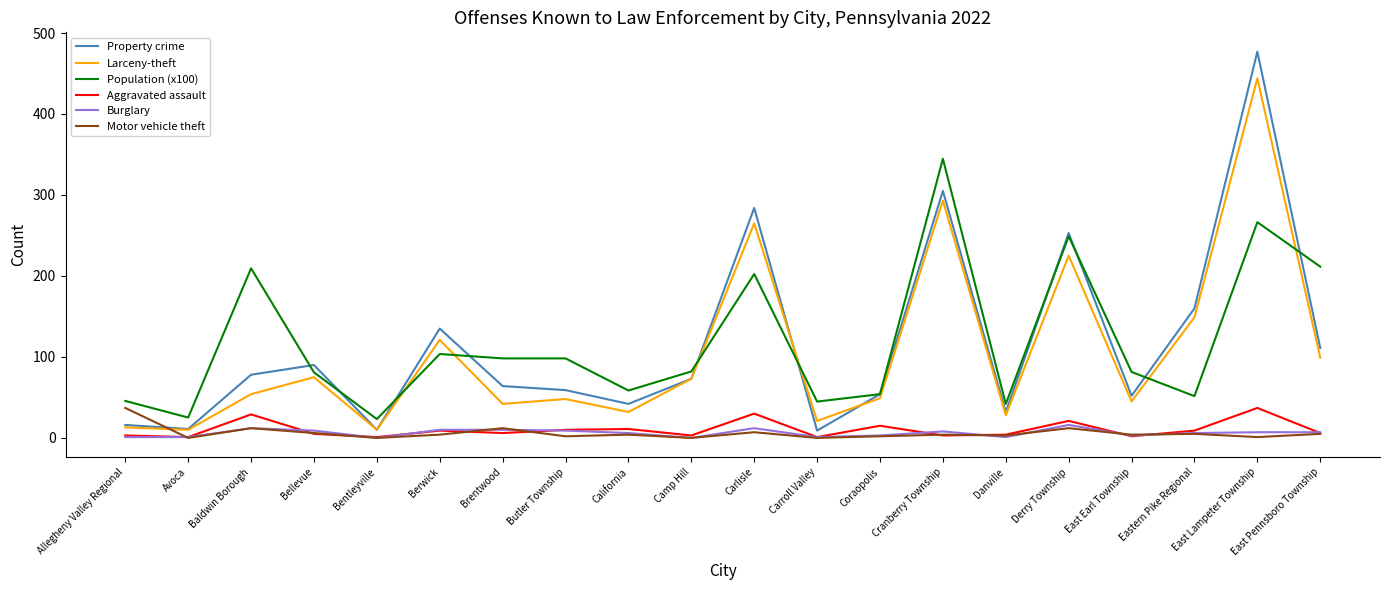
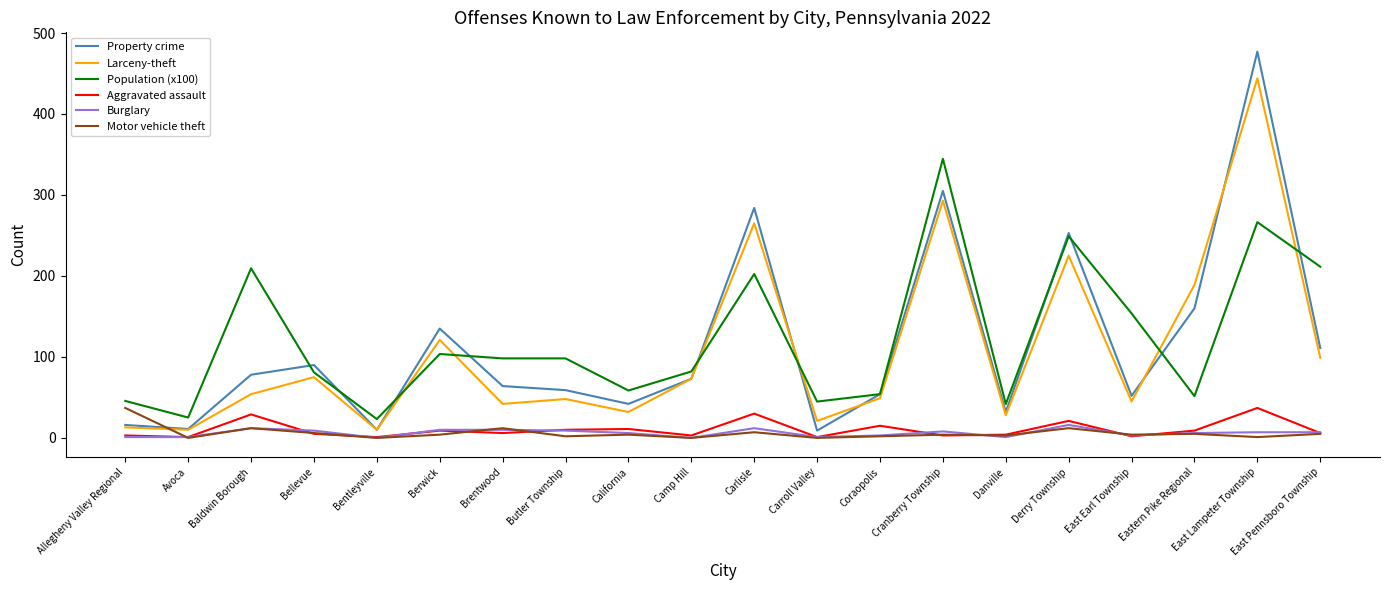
  {
    "Property crime": {
      "Baldwin Borough": 80,
      "Bellevue": 90,
      "Berwick": 140,
      "Brentwood": 60,
      "Butler Township": 60,
      "California": 40,
      "Carlisle": 280,
      "Carroll Valley": 10,
      "Cranberry Township": 310,
      "Danville": 30,
      "Derry Township": 250,
      "East Earl Township": 50,
      "Eastern Pike Regional": 160,
      "East Lampeter Township": 480,
      "East Pennsboro Township": 110
    },
    "Larceny-theft": {
      "Baldwin Borough": 50,
      "Bellevue": 80,
      "Berwick": 120,
      "Brentwood": 40,
      "Butler Township": 50,
      "California": 30,
      "Carlisle": 270,
      "Carroll Valley": 20,
      "Coraopolis": 50,
      "Cranberry Township": 290,
      "Danville": 30,
      "Derry Township": 230,
      "East Earl Township": 50,
-     "Eastern Pike Regional": 150,
+     "Eastern Pike Regional": 190,
      "East Lampeter Township": 440,
      "East Pennsboro Township": 100
    },
    "Population (x100)": {
      "Allegheny Valley Regional": 50,
      "Avoca": 30,
      "Baldwin Borough": 210,
      "Bellevue": 80,
      "Bentleyville": 20,
      "Berwick": 100,
      "Brentwood": 100,
      "Butler Township": 100,
      "California": 60,
      "Camp Hill": 80,
      "Carlisle": 200,
      "Carroll Valley": 40,
      "Cranberry Township": 340,
      "Danville": 40,
      "Derry Township": 250,
-     "East Earl Township": 80,
+     "East Earl Township": 150,
      "Eastern Pike Regional": 50,
      "East Lampeter Township": 270,
      "East Pennsboro Township": 210
    },
    "Aggravated assault": {
      "Baldwin Borough": 30,
      "Brentwood": 10,
      "California": 10,
      "Carlisle": 30,
      "Coraopolis": 20,
      "Derry Township": 20,
      "East Lampeter Township": 40
    },
    "Burglary": {
      "Carlisle": 10,
      "Cranberry Township": 10,
      "Derry Township": 20,
      "East Lampeter Township": 10
    },
    "Motor vehicle theft": {
      "Allegheny Valley Regional": 40,
      "Berwick": 0,
      "Butler Township": 0,
      "Carlisle": 10,
      "Derry Township": 10,
      "East Lampeter Township": 0
    }
  }
